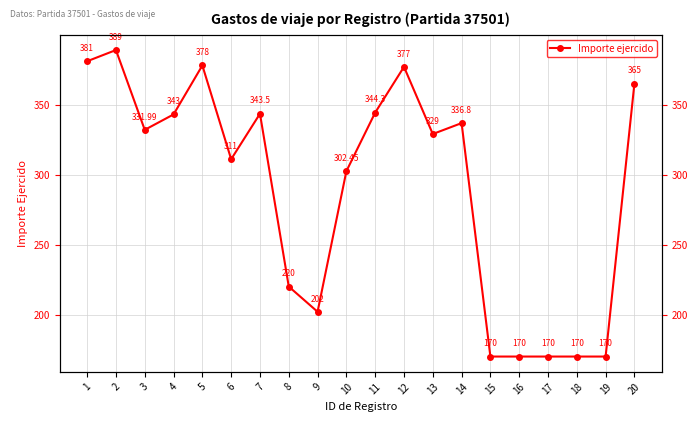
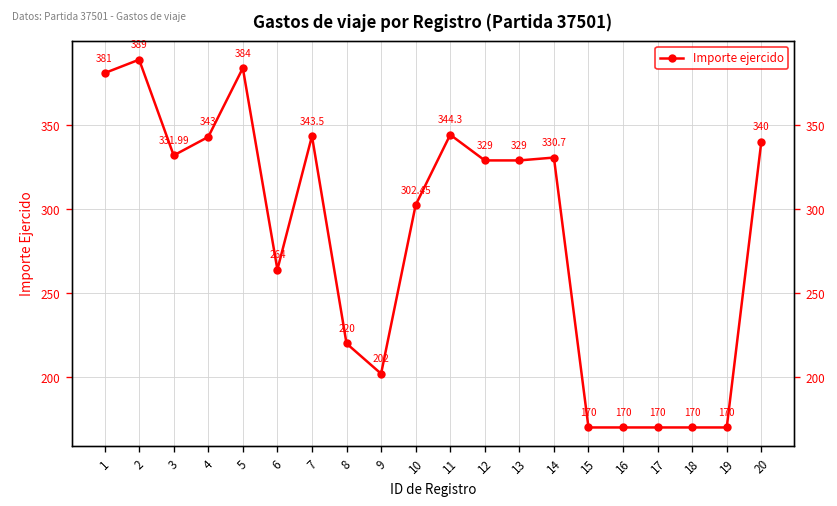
  {
    "1": 381,
    "2": 389,
    "3": 331.99,
    "4": 343,
-   "5": 378,
-   "6": 311,
+   "5": 384,
+   "6": 264,
    "7": 343.5,
    "8": 220,
    "9": 202,
    "10": 302.45,
    "11": 344.3,
-   "12": 377,
+   "12": 329,
    "13": 329,
-   "14": 336.8,
+   "14": 330.7,
    "15": 170,
    "16": 170,
    "17": 170,
    "18": 170,
    "19": 170,
-   "20": 365
+   "20": 340
  }
